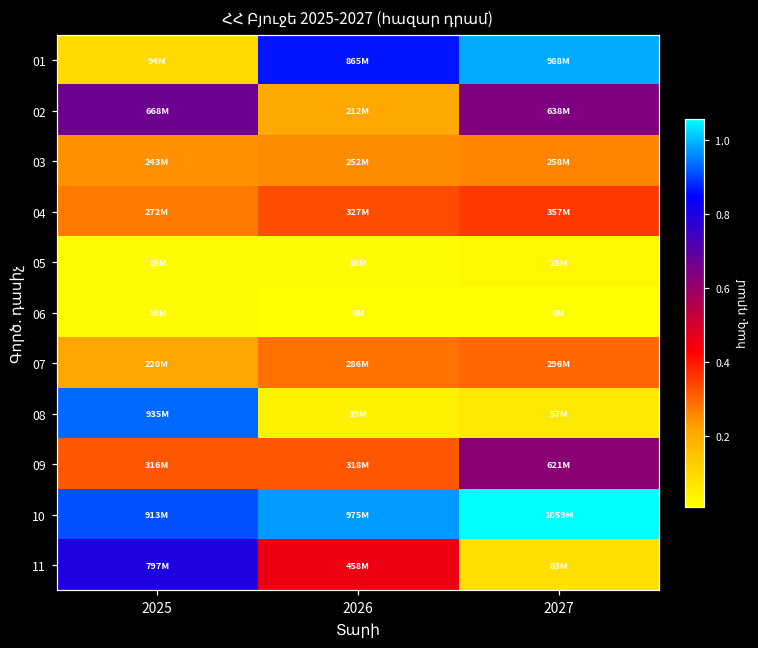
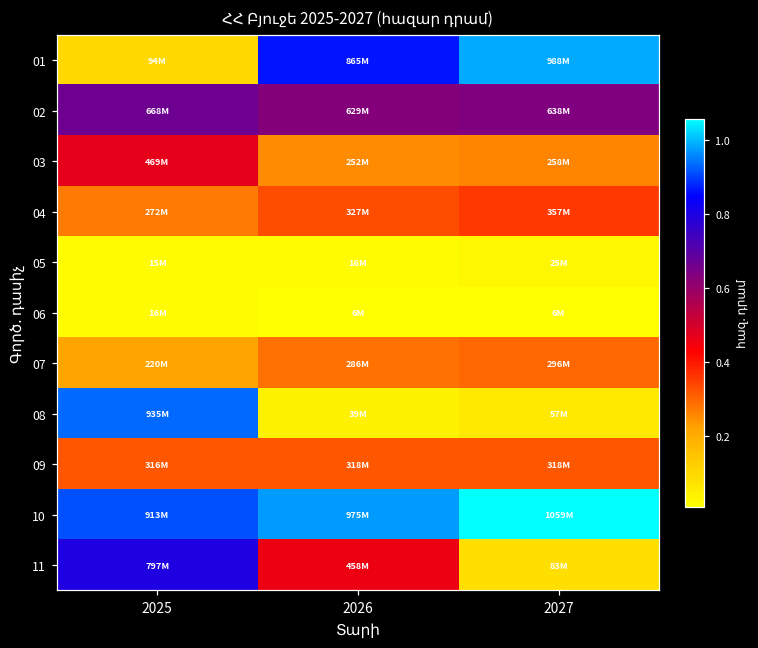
  {
    "01": {
      "2025": "94M",
      "2026": "865M",
      "2027": "988M"
    },
    "02": {
      "2025": "668M",
-     "2026": "212M",
+     "2026": "629M",
      "2027": "638M"
    },
    "03": {
-     "2025": "243M",
+     "2025": "469M",
      "2026": "252M",
      "2027": "258M"
    },
    "04": {
      "2025": "272M",
      "2026": "327M",
      "2027": "357M"
    },
    "05": {
      "2025": "15M",
      "2026": "16M",
      "2027": "25M"
    },
    "06": {
      "2025": "16M",
      "2026": "6M",
      "2027": "6M"
    },
    "07": {
      "2025": "220M",
      "2026": "286M",
      "2027": "296M"
    },
    "08": {
      "2025": "935M",
      "2026": "39M",
      "2027": "57M"
    },
    "09": {
      "2025": "316M",
      "2026": "318M",
-     "2027": "621M"
+     "2027": "318M"
    },
    "10": {
      "2025": "913M",
      "2026": "975M",
      "2027": "1059M"
    },
    "11": {
      "2025": "797M",
      "2026": "458M",
      "2027": "83M"
    }
  }
